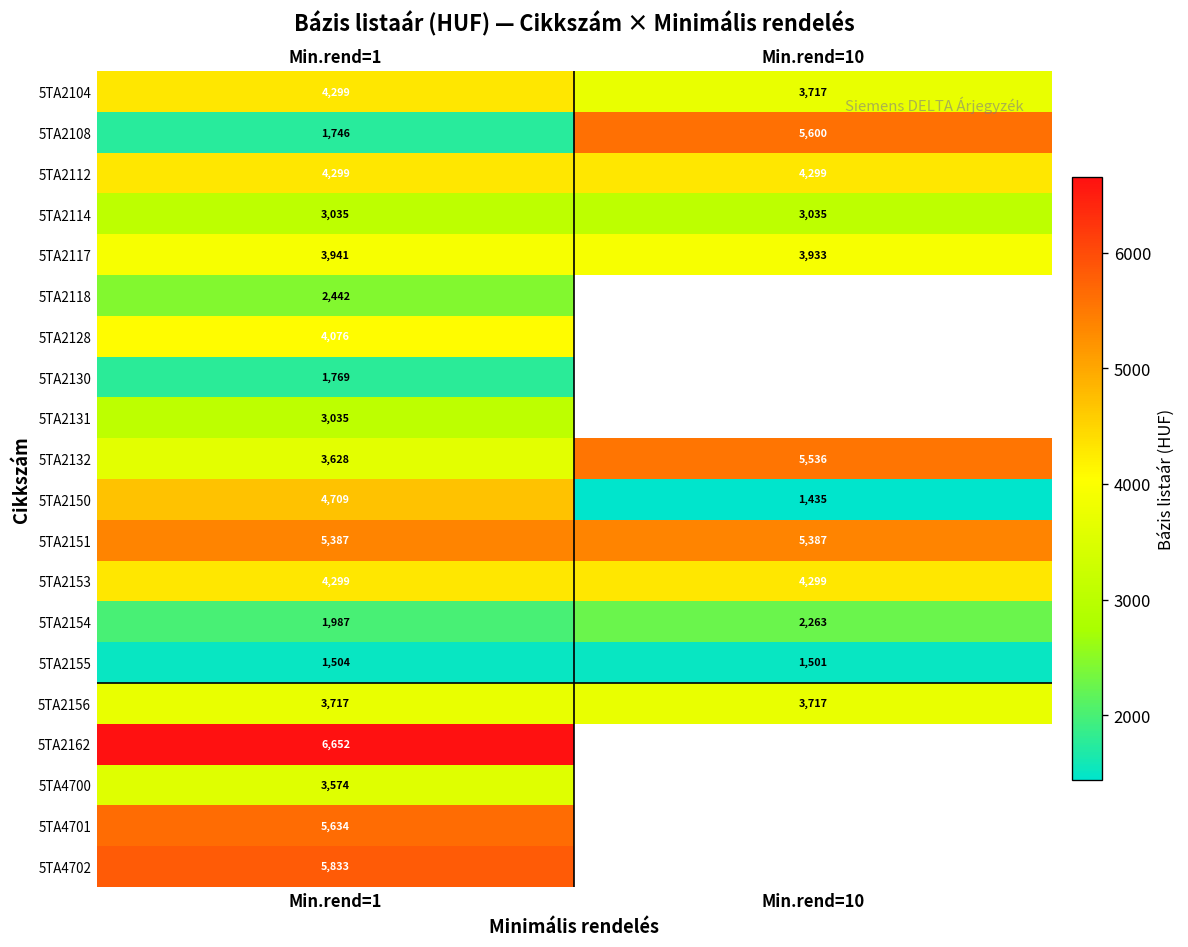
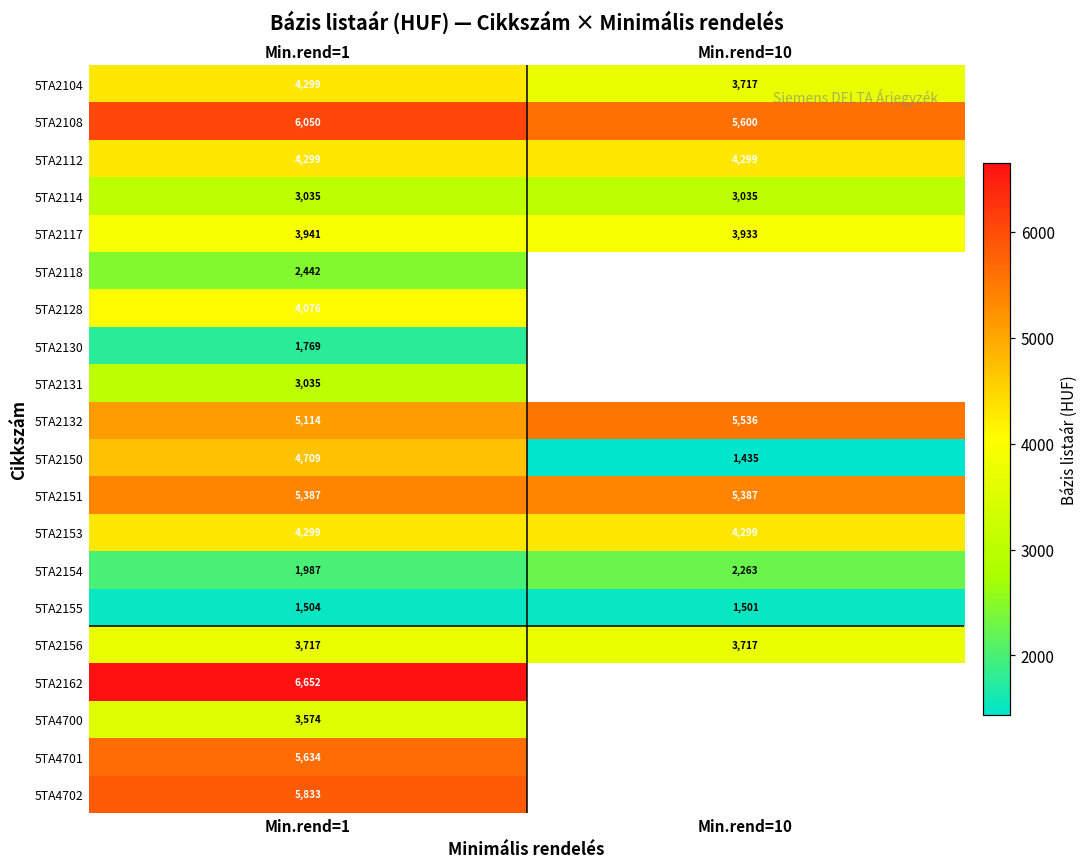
  {
    "5TA2104": {
      "Min.rend=1": "4,299"
    },
    "5TA2108": {
-     "Min.rend=1": "1,746",
+     "Min.rend=1": "6,050",
      "Min.rend=10": "5,600"
    },
    "5TA2112": {
      "Min.rend=1": "4,299",
      "Min.rend=10": "4,299"
    },
    "5TA2114": {
      "Min.rend=1": "3,035",
      "Min.rend=10": "3,035"
    },
    "5TA2117": {
      "Min.rend=1": "3,941",
      "Min.rend=10": "3,933"
    },
    "5TA2118": {
      "Min.rend=1": "2,442"
    },
    "5TA2128": {
      "Min.rend=1": "4,076"
    },
    "5TA2130": {
      "Min.rend=1": "1,769"
    },
    "5TA2131": {
      "Min.rend=1": "3,035"
    },
    "5TA2132": {
-     "Min.rend=1": "3,628",
+     "Min.rend=1": "5,114",
      "Min.rend=10": "5,536"
    },
    "5TA2150": {
      "Min.rend=1": "4,709",
      "Min.rend=10": "1,435"
    },
    "5TA2151": {
      "Min.rend=1": "5,387",
      "Min.rend=10": "5,387"
    },
    "5TA2153": {
      "Min.rend=1": "4,299",
      "Min.rend=10": "4,299"
    },
    "5TA2154": {
      "Min.rend=1": "1,987",
      "Min.rend=10": "2,263"
    },
    "5TA2155": {
      "Min.rend=1": "1,504",
      "Min.rend=10": "1,501"
    },
    "5TA2156": {
      "Min.rend=1": "3,717",
      "Min.rend=10": "3,717"
    },
    "5TA2162": {
      "Min.rend=1": "6,652"
    },
    "5TA4700": {
      "Min.rend=1": "3,574"
    },
    "5TA4701": {
      "Min.rend=1": "5,634"
    },
    "5TA4702": {
      "Min.rend=1": "5,833"
    }
  }
